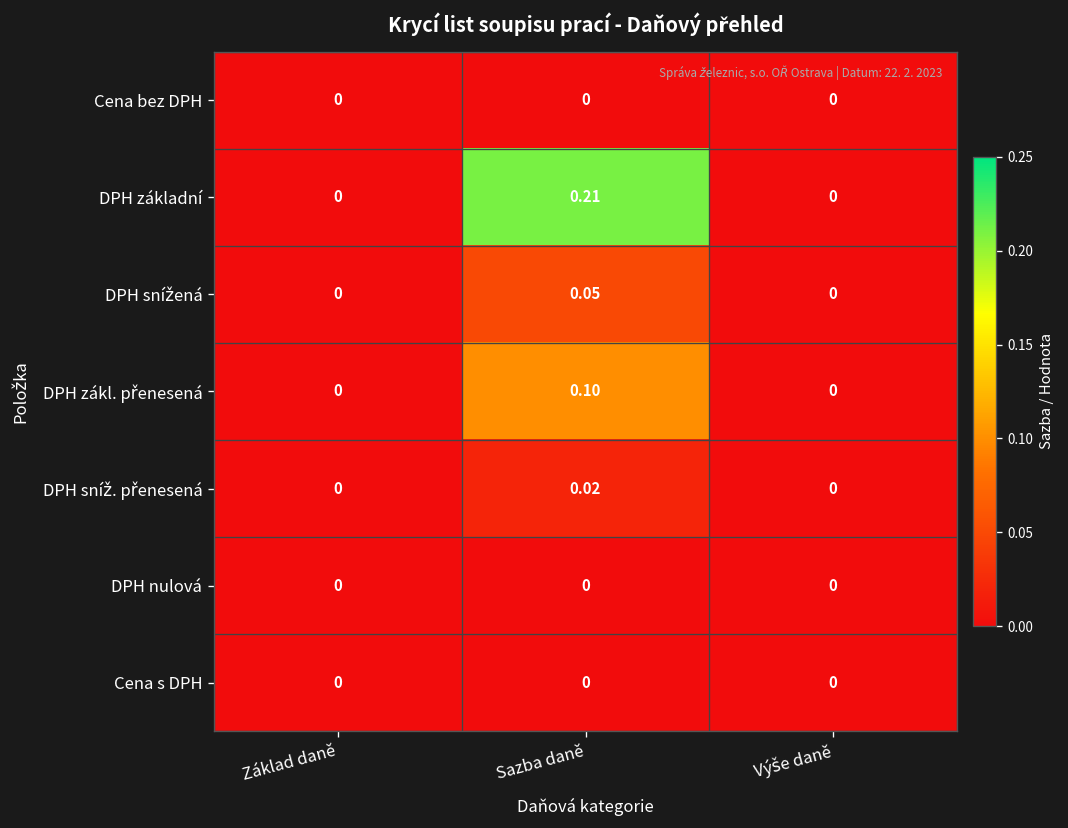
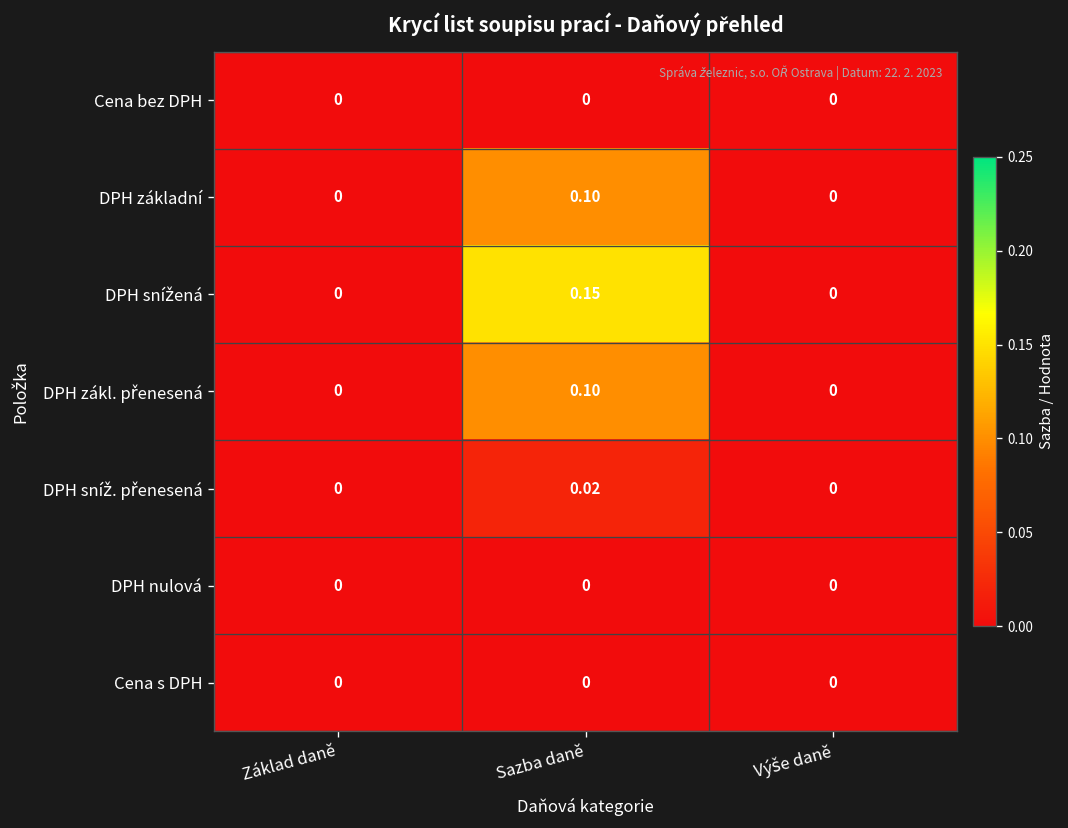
  {
    "Cena bez DPH": {
      "Základ daně": 0,
      "Sazba daně": 0
    },
    "DPH základní": {
      "Základ daně": 0,
-     "Sazba daně": 0.21,
+     "Sazba daně": 0.10,
      "Výše daně": 0
    },
    "DPH snížená": {
      "Základ daně": 0,
-     "Sazba daně": 0.05,
+     "Sazba daně": 0.15,
      "Výše daně": 0
    },
    "DPH zákl. přenesená": {
      "Základ daně": 0,
      "Sazba daně": 0.10,
      "Výše daně": 0
    },
    "DPH sníž. přenesená": {
      "Základ daně": 0,
      "Sazba daně": 0.02,
      "Výše daně": 0
    },
    "DPH nulová": {
      "Základ daně": 0,
      "Sazba daně": 0,
      "Výše daně": 0
    },
    "Cena s DPH": {
      "Základ daně": 0,
      "Sazba daně": 0,
      "Výše daně": 0
    }
  }
